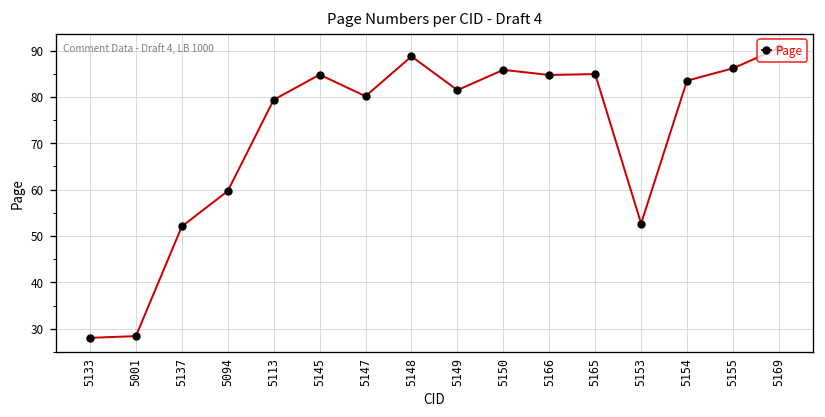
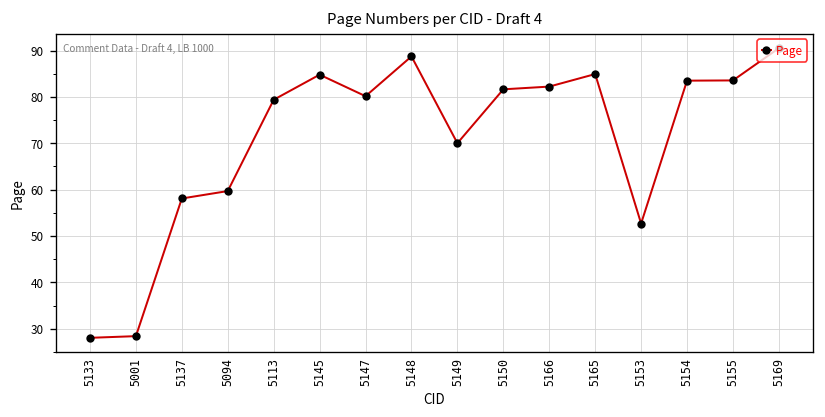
  {
    "5133": 28,
    "5001": 28,
-   "5137": 52,
+   "5137": 58,
    "5094": 60,
    "5113": 79,
    "5145": 85,
    "5147": 80,
    "5148": 89,
-   "5149": 81,
-   "5150": 86,
-   "5166": 85,
+   "5149": 70,
+   "5150": 82,
+   "5166": 82,
    "5165": 85,
    "5153": 53,
    "5154": 84,
-   "5155": 86
+   "5155": 84
  }
